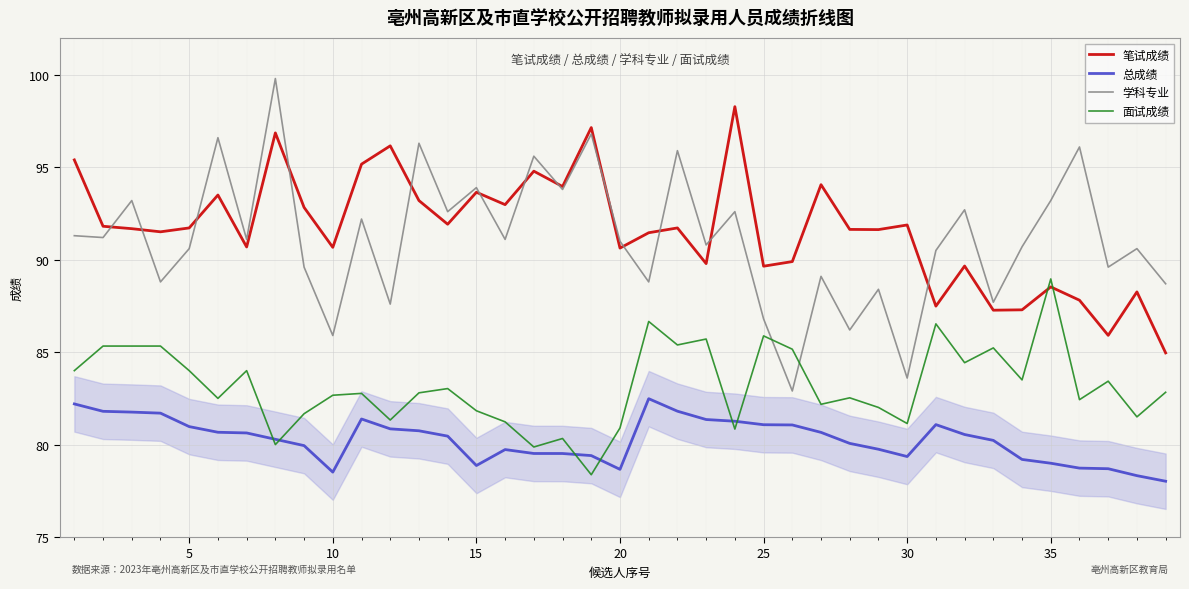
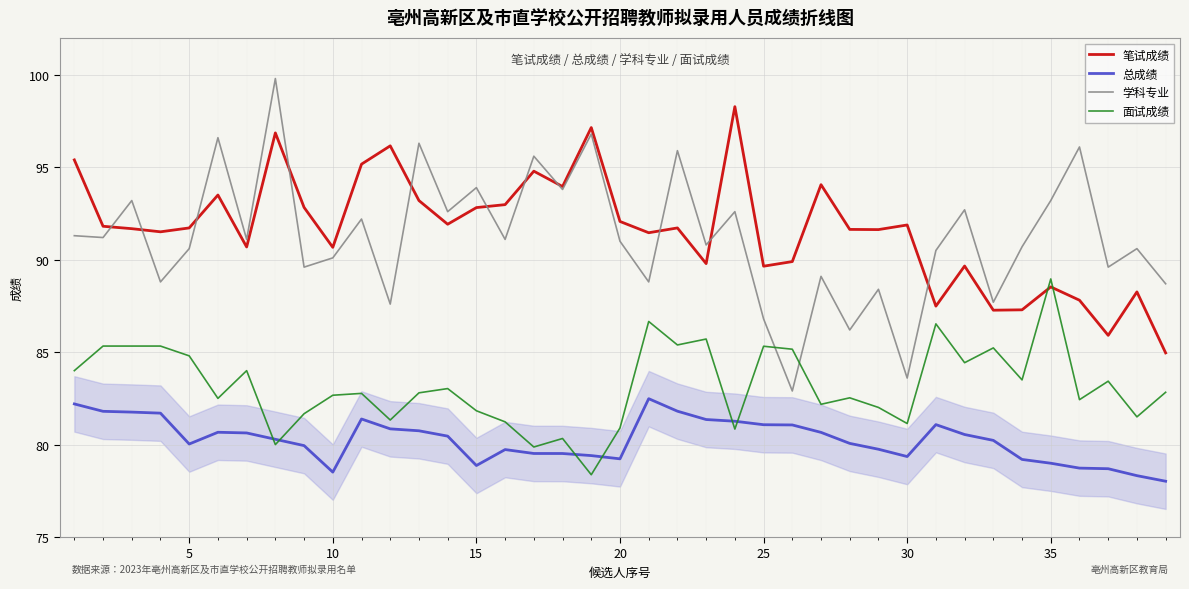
  {
    "笔试成绩": {
      "5": 91.7,
      "10": 90.7,
-     "15": 93.7,
-     "20": 90.6,
+     "15": 92.8,
+     "20": 92.1,
      "25": 89.7,
      "30": 91.9,
      "35": 88.5
    },
    "总成绩": {
-     "5": 81.0,
+     "5": 80.0,
      "10": 78.5,
      "15": 78.9,
-     "20": 78.7,
+     "20": 79.2,
      "25": 81.1,
      "30": 79.4,
      "35": 79.0
    },
    "学科专业": {
      "5": 90.6,
-     "10": 85.9,
+     "10": 90.1,
      "15": 93.9,
      "20": 91.0,
      "25": 86.8,
      "30": 83.6,
      "35": 93.2
    },
    "面试成绩": {
-     "5": 84.0,
+     "5": 84.8,
      "10": 82.7,
      "15": 81.8,
      "20": 80.9,
-     "25": 85.9,
+     "25": 85.3,
      "30": 81.1,
      "35": 89.0
    }
  }
